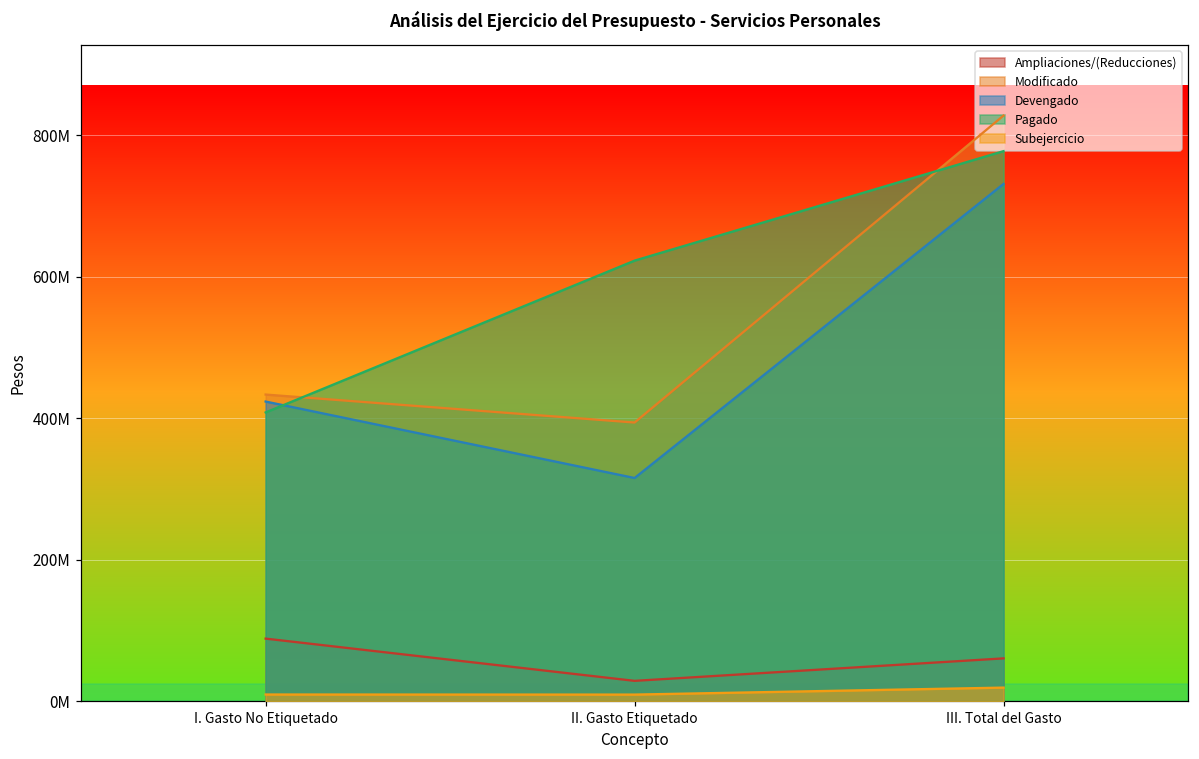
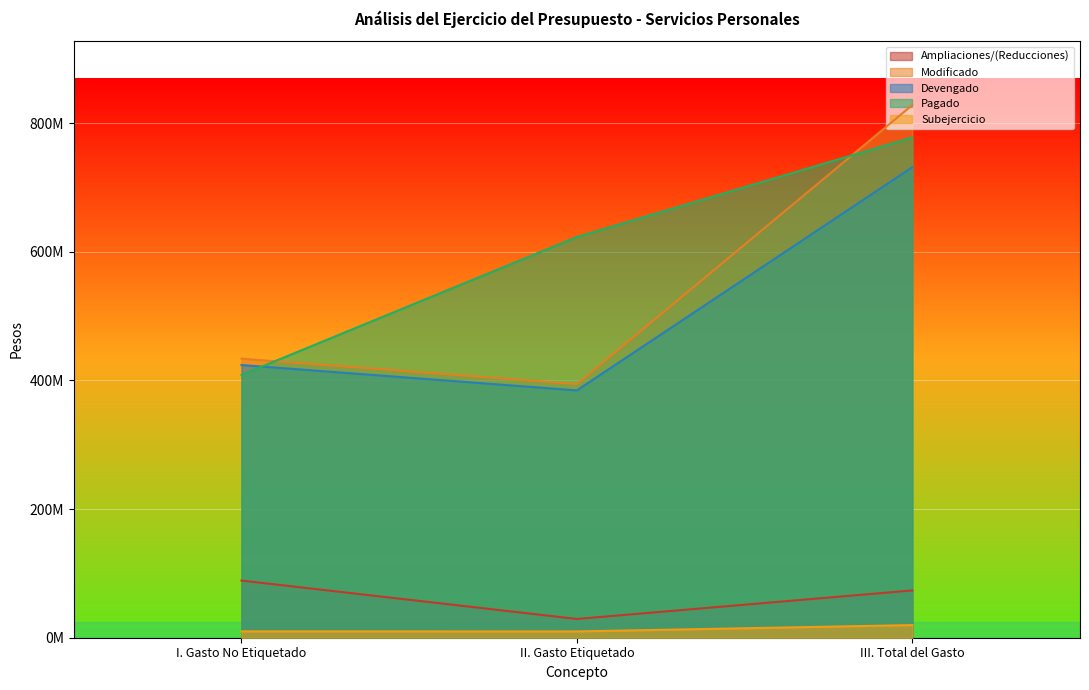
  {
    "Ampliaciones/(Reducciones)": {
      "I. Gasto No Etiquetado": 90000000,
      "II. Gasto Etiquetado": 30000000,
-     "III. Total del Gasto": 60000000
+     "III. Total del Gasto": 70000000
    },
    "Devengado": {
      "I. Gasto No Etiquetado": 420000000,
-     "II. Gasto Etiquetado": 320000000,
+     "II. Gasto Etiquetado": 380000000,
      "III. Total del Gasto": 730000000
    },
    "Pagado": {
      "I. Gasto No Etiquetado": 410000000,
      "II. Gasto Etiquetado": 620000000,
      "III. Total del Gasto": 780000000
    }
  }
